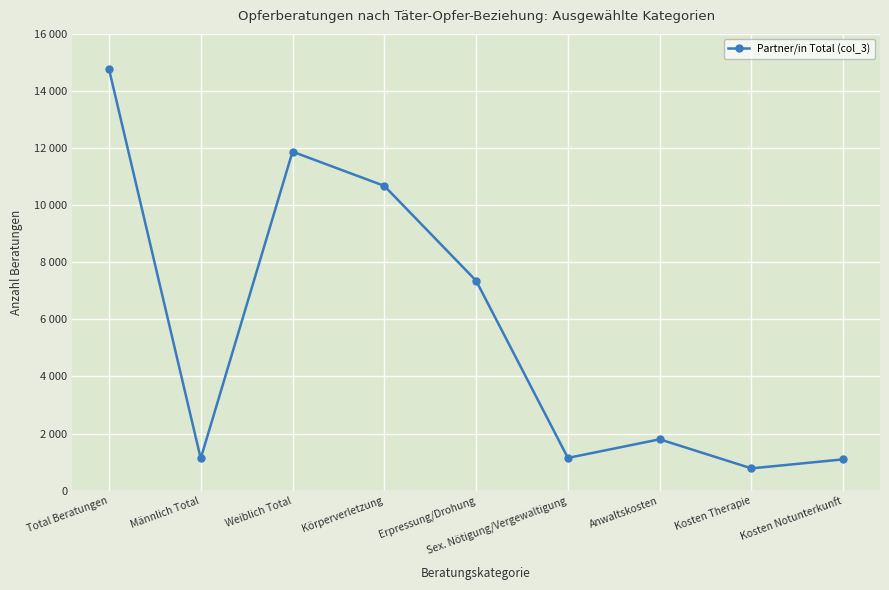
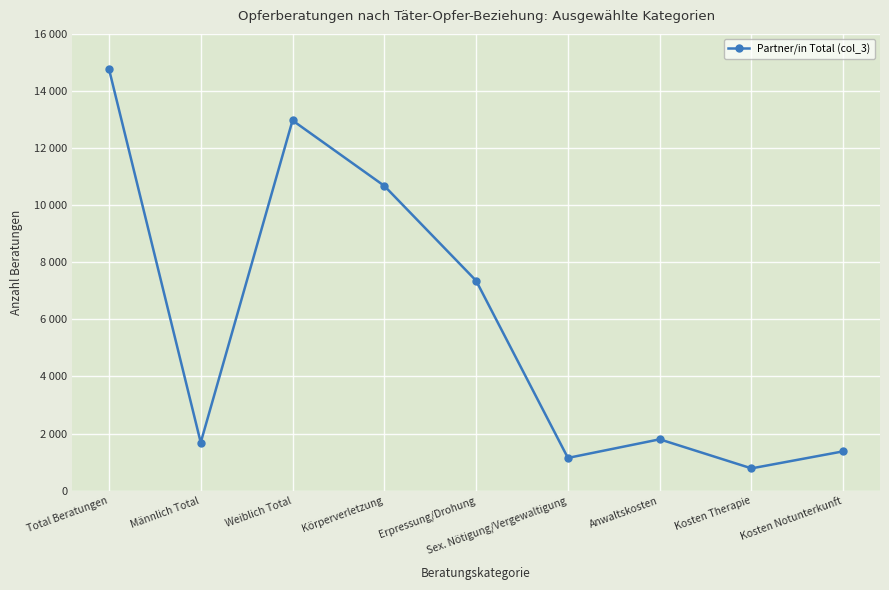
  {
    "Total Beratungen": 14800,
-   "Männlich Total": 1100,
-   "Weiblich Total": 11900,
+   "Männlich Total": 1700,
+   "Weiblich Total": 13000,
    "Körperverletzung": 10700,
    "Erpressung/Drohung": 7400,
    "Sex. Nötigung/Vergewaltigung": 1100,
    "Anwaltskosten": 1800,
    "Kosten Therapie": 800,
-   "Kosten Notunterkunft": 1100
+   "Kosten Notunterkunft": 1400
  }
